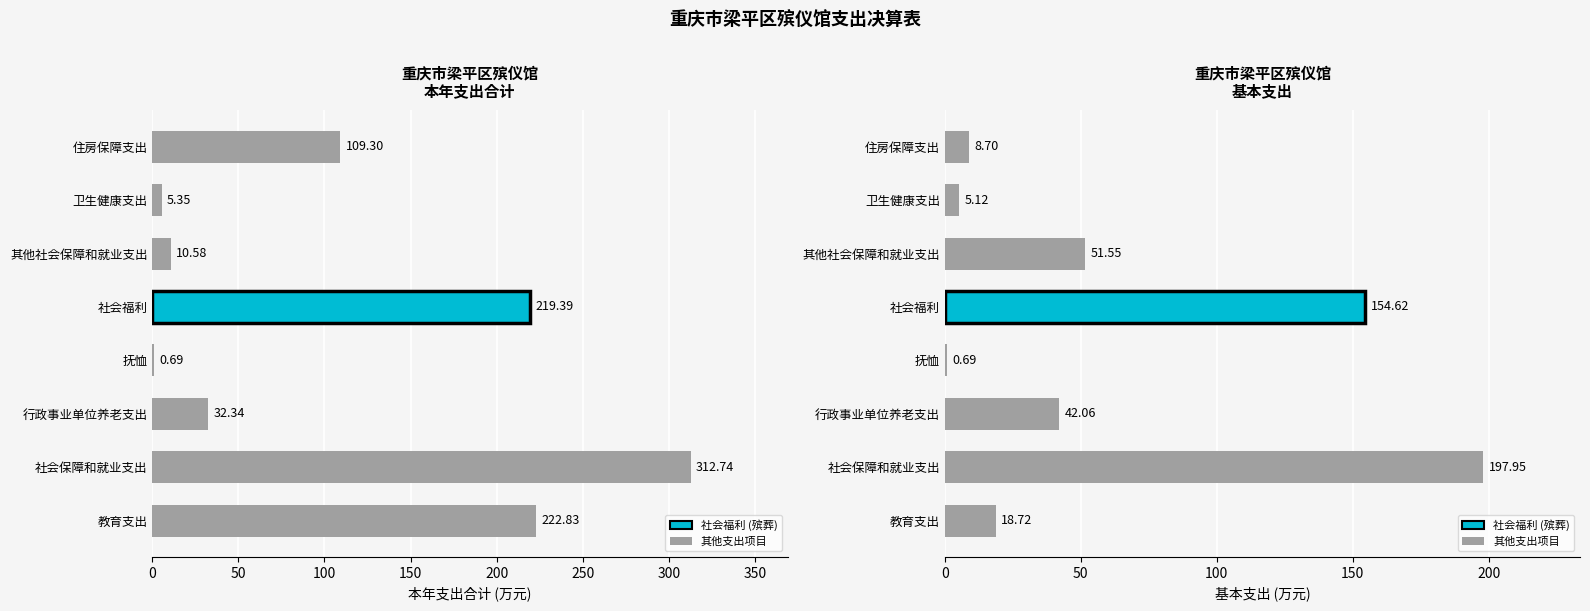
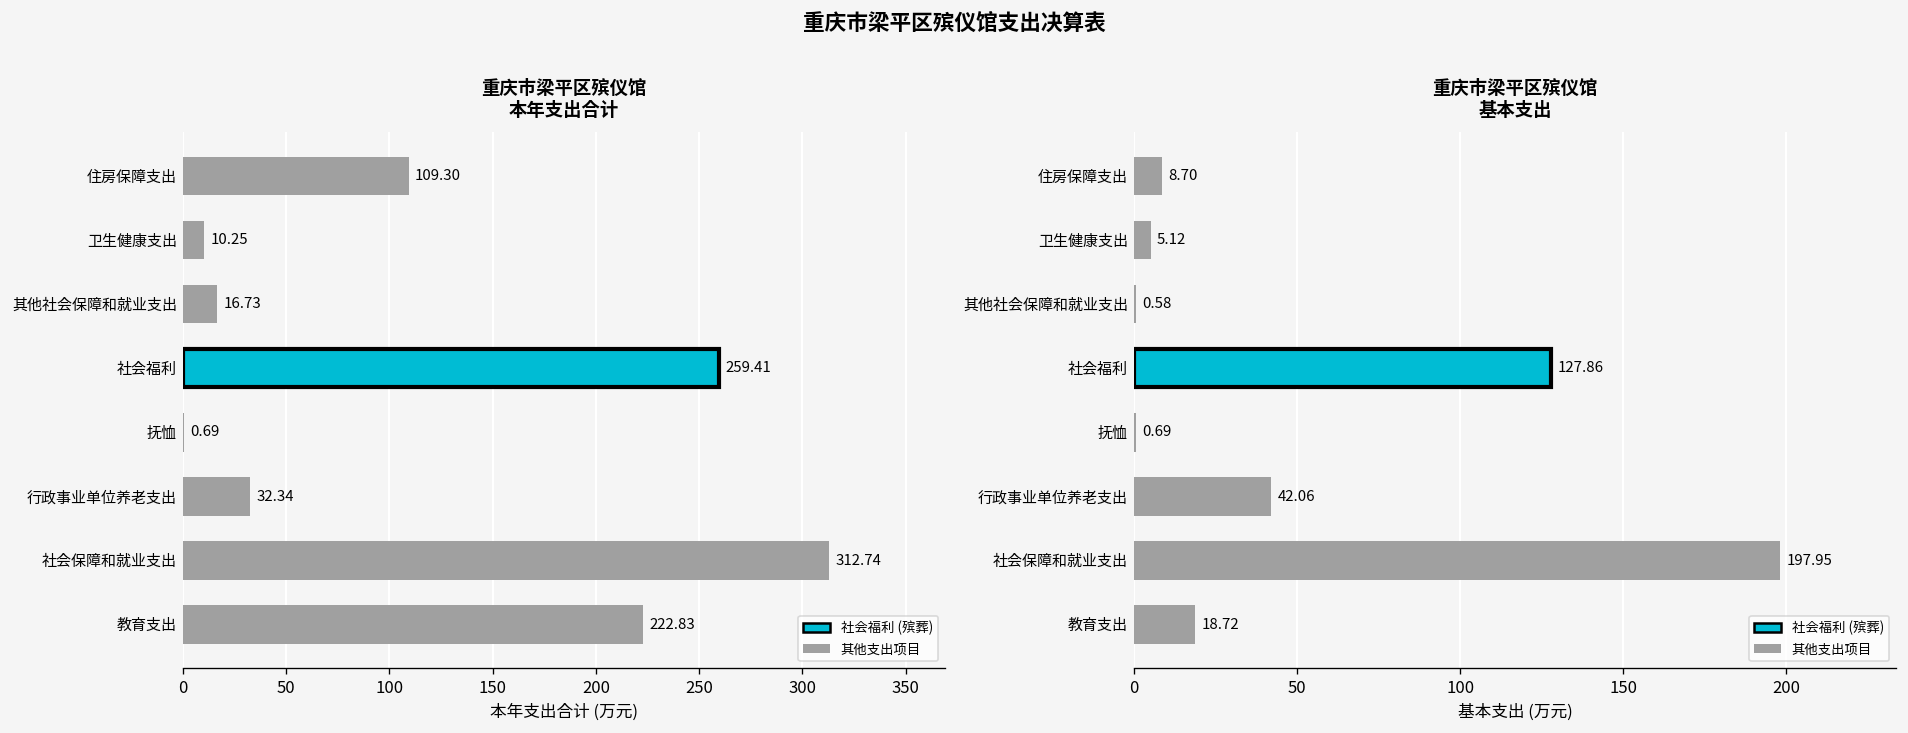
  {
    "重庆市梁平区殡仪馆 本年支出合计": {
      "住房保障支出": 109.30,
-     "卫生健康支出": 5.35,
-     "其他社会保障和就业支出": 10.58,
-     "社会福利": 219.39,
+     "卫生健康支出": 10.25,
+     "其他社会保障和就业支出": 16.73,
+     "社会福利": 259.41,
      "抚恤": 0.69,
      "行政事业单位养老支出": 32.34,
      "社会保障和就业支出": 312.74,
      "教育支出": 222.83
    },
    "重庆市梁平区殡仪馆 基本支出": {
      "住房保障支出": 8.70,
      "卫生健康支出": 5.12,
-     "其他社会保障和就业支出": 51.55,
-     "社会福利": 154.62,
+     "其他社会保障和就业支出": 0.58,
+     "社会福利": 127.86,
      "抚恤": 0.69,
      "行政事业单位养老支出": 42.06,
      "社会保障和就业支出": 197.95,
      "教育支出": 18.72
    }
  }
